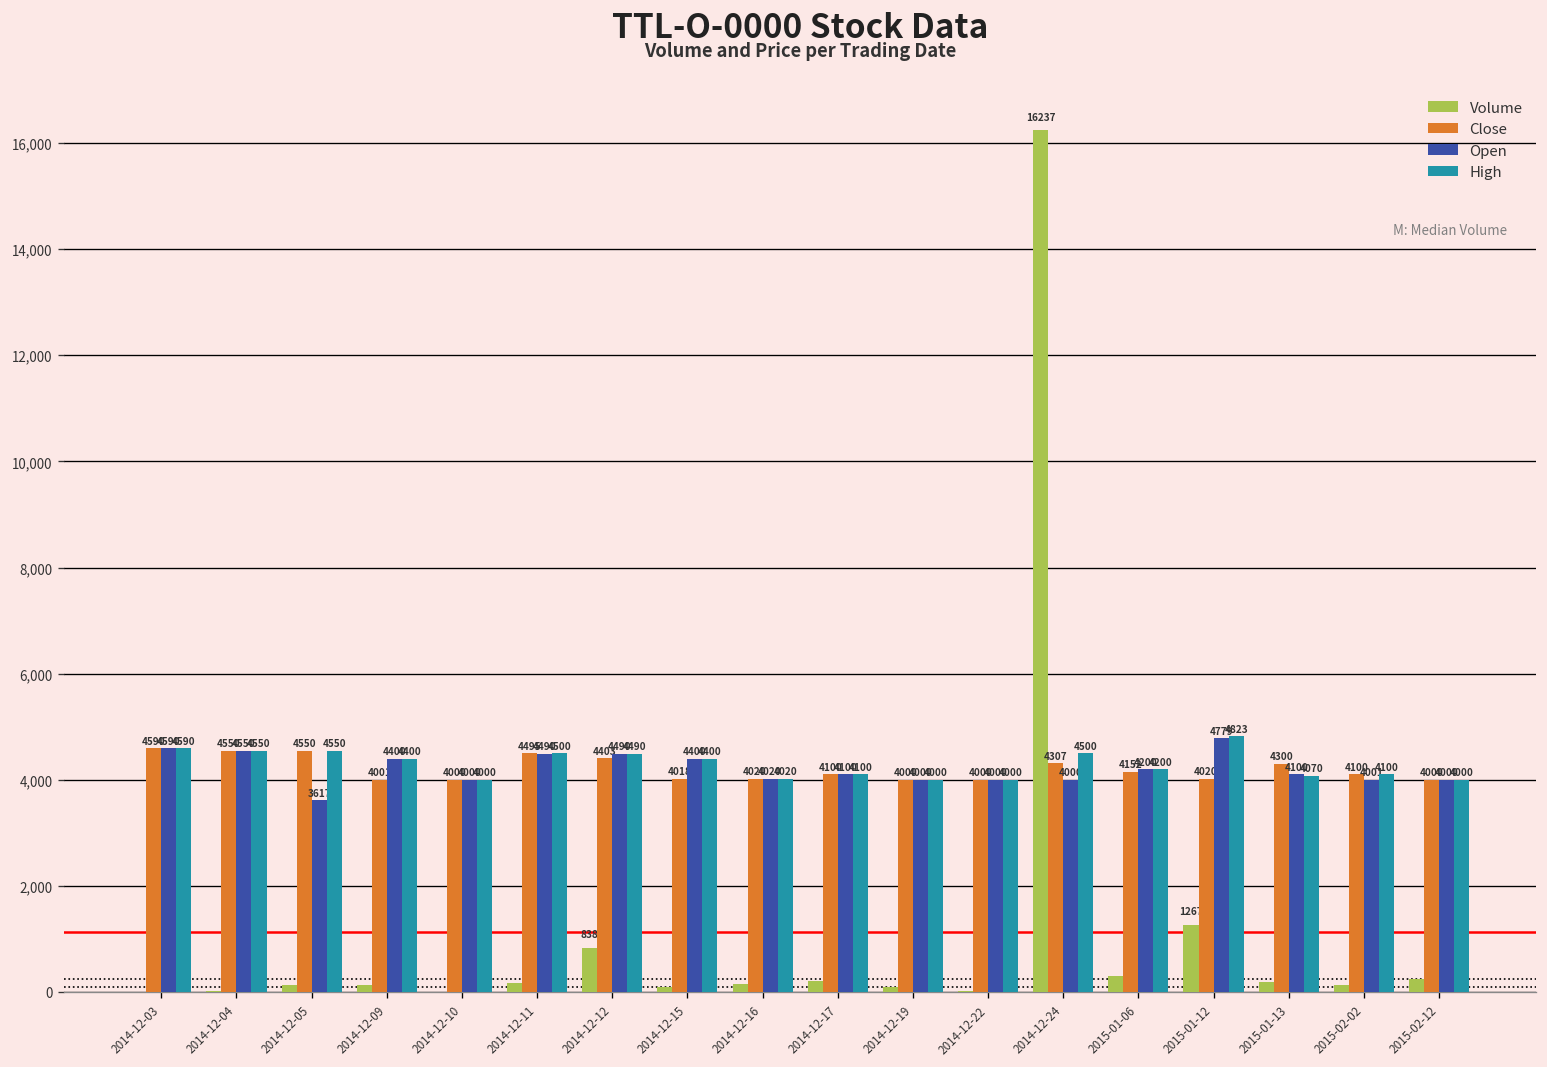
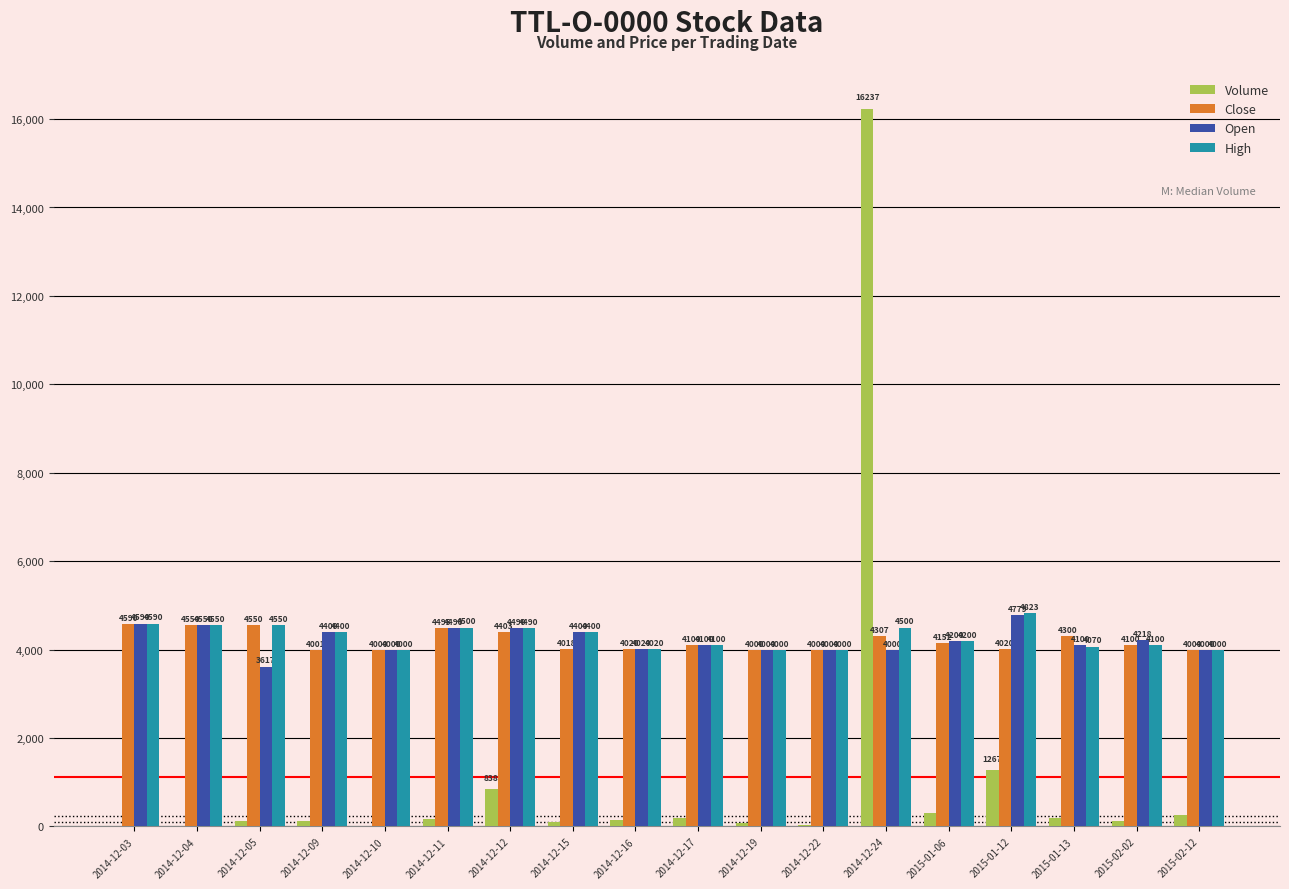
  {
    "Volume": {
      "2014-12-12": 838,
      "2014-12-24": 16237,
      "2015-01-12": 1267
    },
    "Close": {
      "2014-12-05": 4550,
      "2014-12-09": 4001,
      "2014-12-15": 4018,
      "2014-12-24": 4307,
      "2015-01-12": 4020,
      "2015-01-13": 4300
    },
    "Open": {
      "2014-12-05": 3617,
      "2014-12-24": 4000,
-     "2015-02-02": 4001
+     "2015-02-02": 4218
    },
    "High": {
      "2014-12-05": 4550,
      "2014-12-24": 4500
    }
  }
